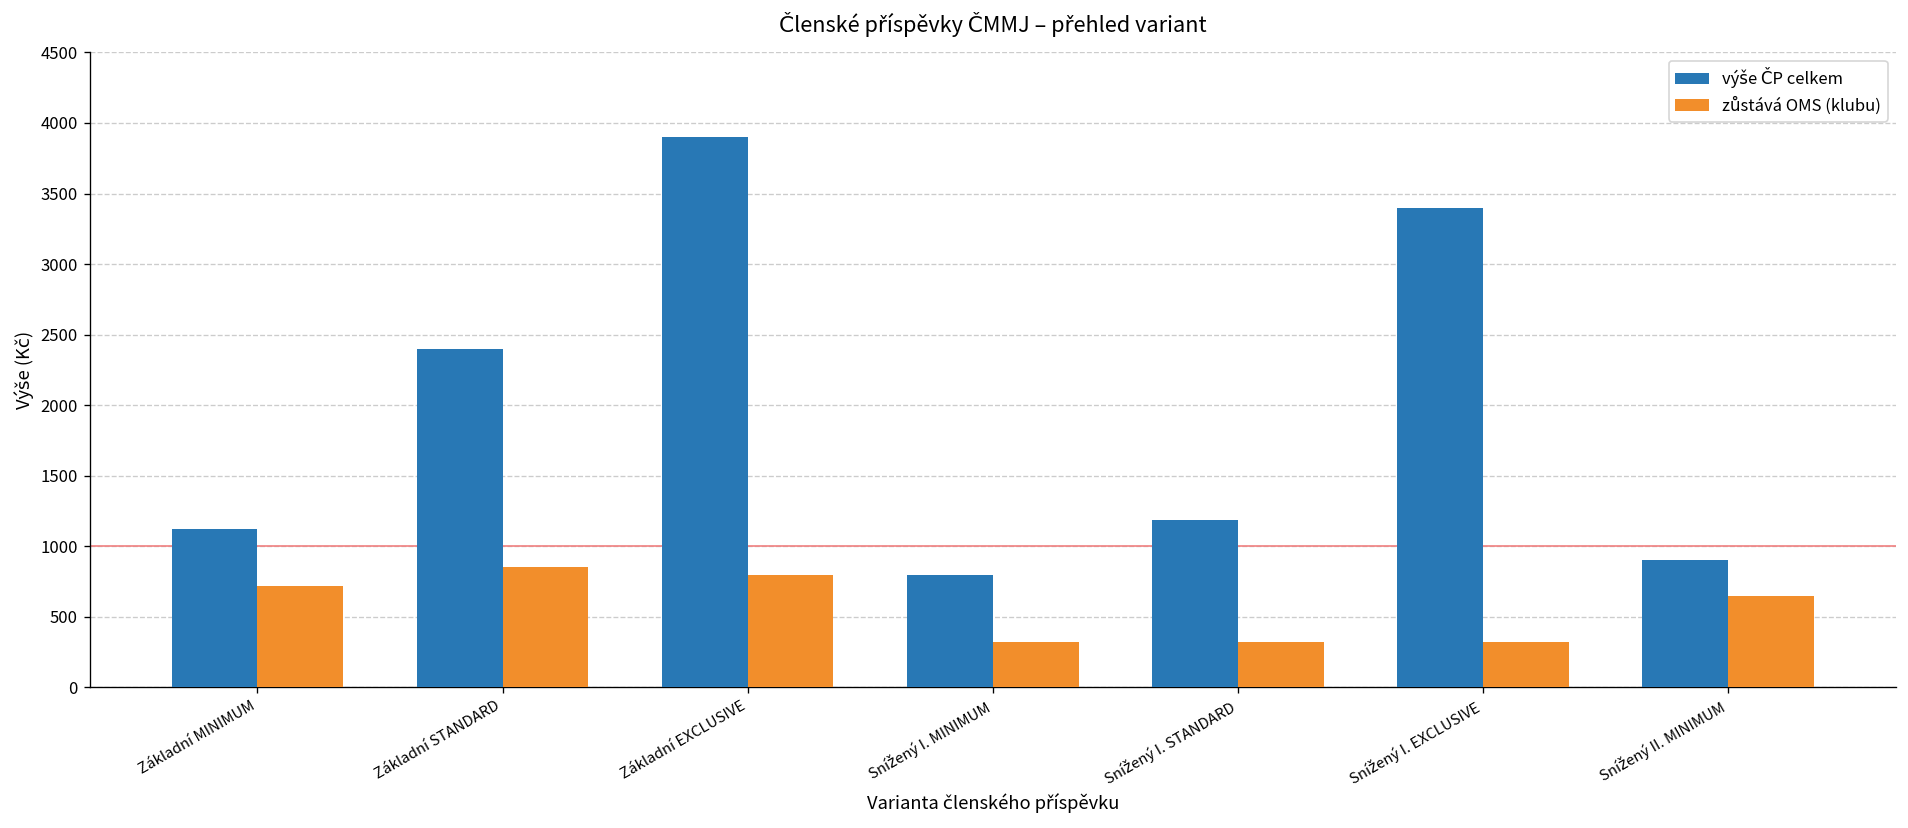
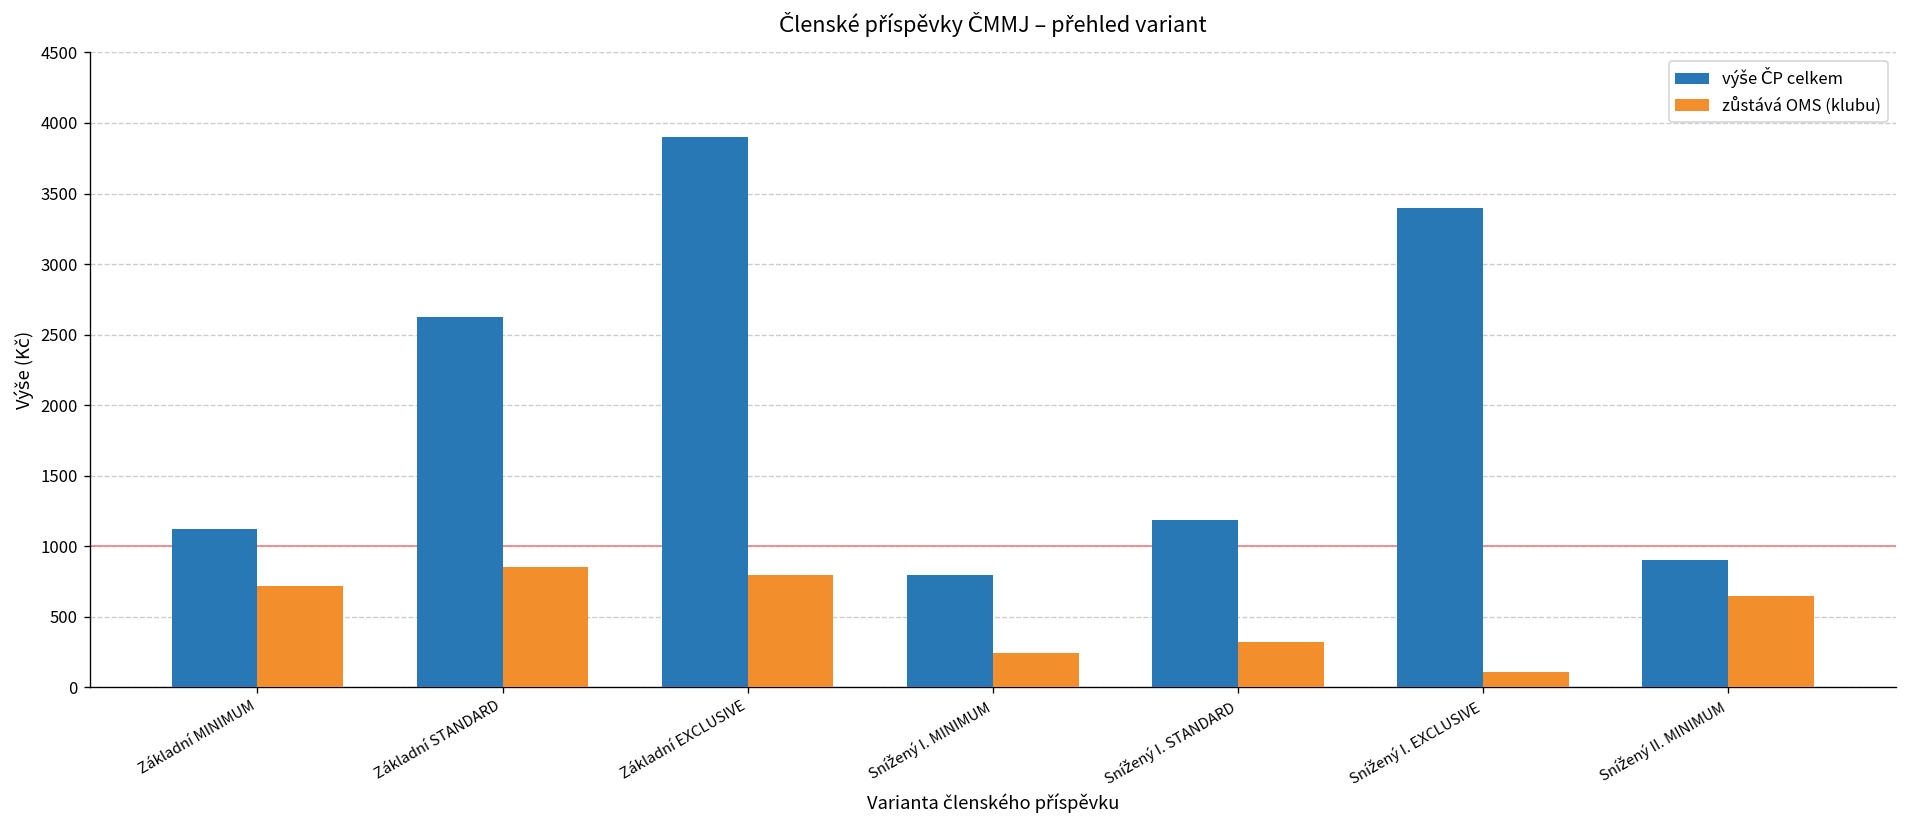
  {
    "výše ČP celkem": {
      "Základní MINIMUM": 1120,
-     "Základní STANDARD": 2400,
+     "Základní STANDARD": 2630,
      "Základní EXCLUSIVE": 3900,
      "Snížený I. MINIMUM": 800,
      "Snížený I. STANDARD": 1190,
      "Snížený I. EXCLUSIVE": 3400,
      "Snížený II. MINIMUM": 900
    },
    "zůstává OMS (klubu)": {
      "Základní MINIMUM": 720,
      "Základní STANDARD": 850,
      "Základní EXCLUSIVE": 800,
-     "Snížený I. MINIMUM": 320,
+     "Snížený I. MINIMUM": 240,
      "Snížený I. STANDARD": 320,
-     "Snížený I. EXCLUSIVE": 320,
+     "Snížený I. EXCLUSIVE": 110,
      "Snížený II. MINIMUM": 650
    }
  }
